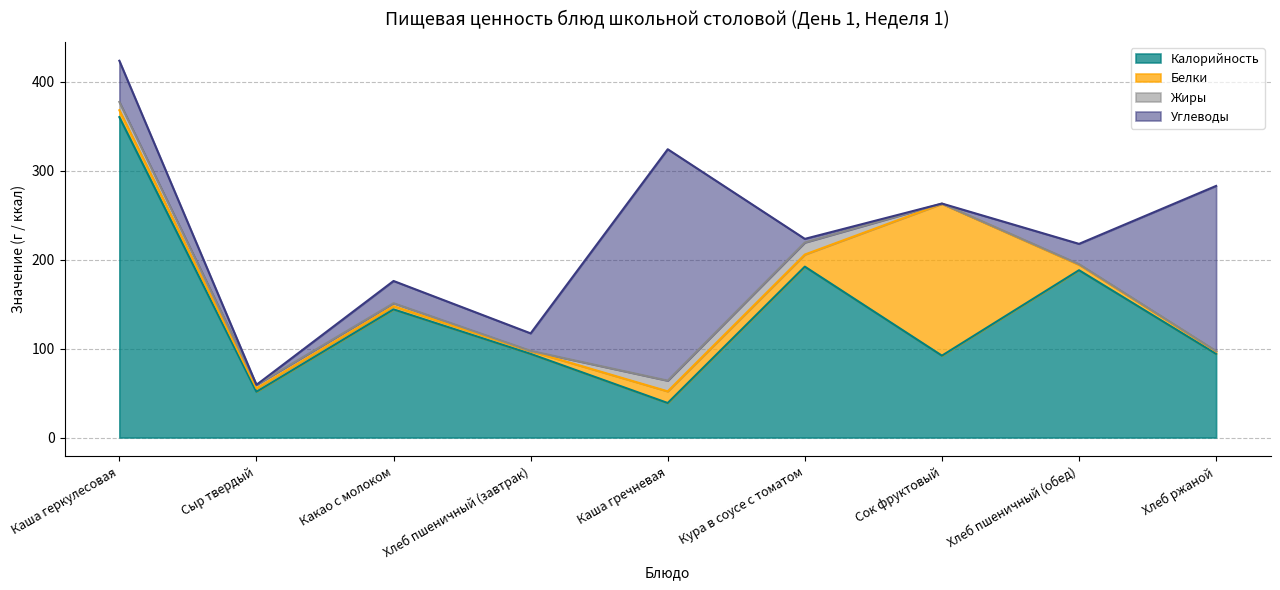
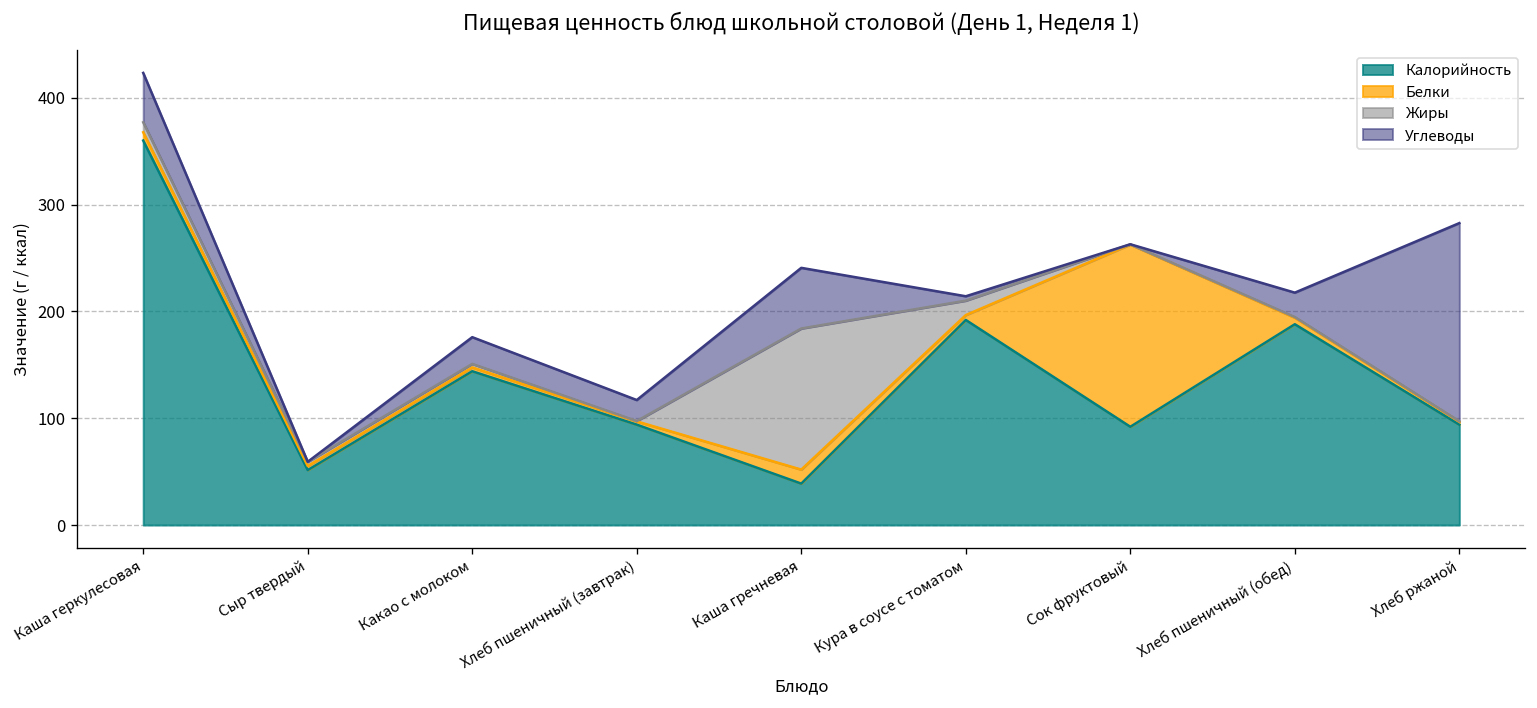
  {
    "Калорийность": {
      "Каша геркулесовая": 360,
      "Сыр твердый": 50,
      "Какао с молоком": 140,
      "Хлеб пшеничный (завтрак)": 90,
      "Каша гречневая": 40,
      "Кура в соусе с томатом": 190,
      "Сок фруктовый": 90,
      "Хлеб пшеничный (обед)": 190
    },
    "Белки": {
      "Каша геркулесовая": 10,
      "Сыр твердый": 0,
      "Какао с молоком": 0,
      "Каша гречневая": 10,
-     "Кура в соусе с томатом": 10
+     "Кура в соусе с томатом": 0
    },
    "Жиры": {
      "Каша геркулесовая": 10,
      "Какао с молоком": 0,
-     "Каша гречневая": 10,
+     "Каша гречневая": 130,
      "Кура в соусе с томатом": 10
    },
    "Углеводы": {
      "Каша геркулесовая": 50,
      "Какао с молоком": 30,
      "Хлеб пшеничный (завтрак)": 20,
-     "Каша гречневая": 260,
+     "Каша гречневая": 60,
      "Кура в соусе с томатом": 0,
      "Хлеб пшеничный (обед)": 20,
      "Хлеб ржаной": 190
    }
  }
